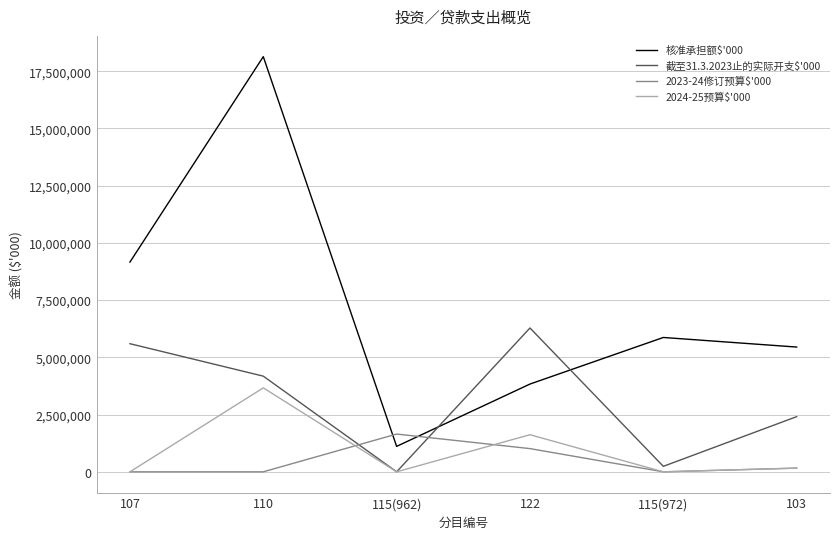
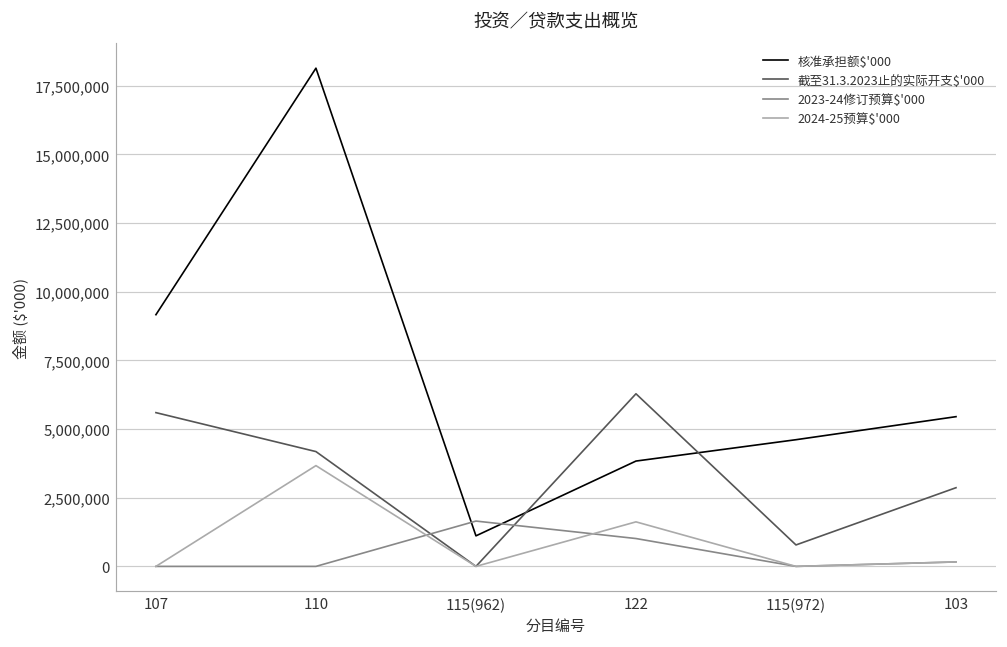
  {
    "核准承担额$'000": {
      "107": "9,200,000",
      "110": "18,100,000",
      "115(962)": "1,100,000",
      "122": "3,800,000",
-     "115(972)": "5,900,000",
+     "115(972)": "4,600,000",
      "103": "5,500,000"
    },
    "截至31.3.2023止的实际开支$'000": {
      "107": "5,600,000",
      "110": "4,200,000",
      "122": "6,300,000",
-     "115(972)": "200,000",
-     "103": "2,400,000"
+     "115(972)": "800,000",
+     "103": "2,900,000"
    }
  }
